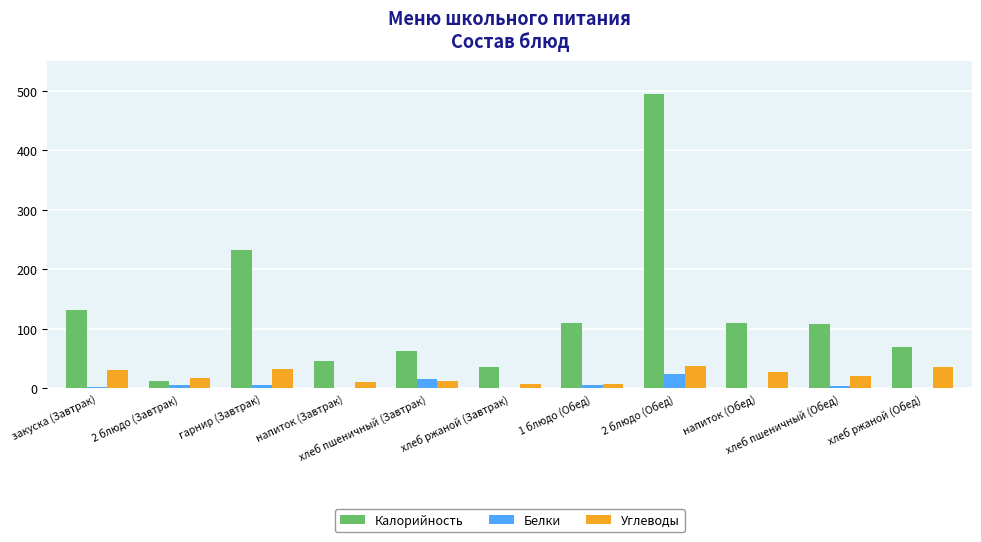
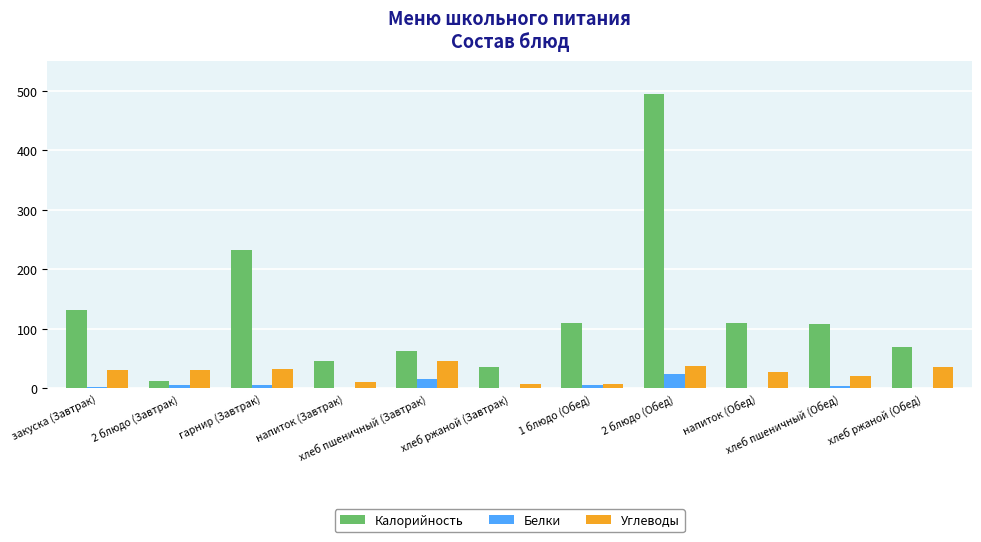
  {
    "Калорийность": {
      "закуска (Завтрак)": 130,
      "2 блюдо (Завтрак)": 10,
      "гарнир (Завтрак)": 230,
      "напиток (Завтрак)": 50,
      "хлеб пшеничный (Завтрак)": 60,
      "хлеб ржаной (Завтрак)": 40,
      "1 блюдо (Обед)": 110,
      "2 блюдо (Обед)": 490,
      "напиток (Обед)": 110,
      "хлеб пшеничный (Обед)": 110,
      "хлеб ржаной (Обед)": 70
    },
    "Белки": {
      "2 блюдо (Завтрак)": 10,
      "гарнир (Завтрак)": 0,
      "хлеб пшеничный (Завтрак)": 20,
      "1 блюдо (Обед)": 10,
      "2 блюдо (Обед)": 20
    },
    "Углеводы": {
      "закуска (Завтрак)": 30,
-     "2 блюдо (Завтрак)": 20,
+     "2 блюдо (Завтрак)": 30,
      "гарнир (Завтрак)": 30,
      "напиток (Завтрак)": 10,
-     "хлеб пшеничный (Завтрак)": 10,
+     "хлеб пшеничный (Завтрак)": 50,
      "хлеб ржаной (Завтрак)": 10,
      "1 блюдо (Обед)": 10,
      "2 блюдо (Обед)": 40,
      "напиток (Обед)": 30,
      "хлеб пшеничный (Обед)": 20,
      "хлеб ржаной (Обед)": 40
    }
  }
